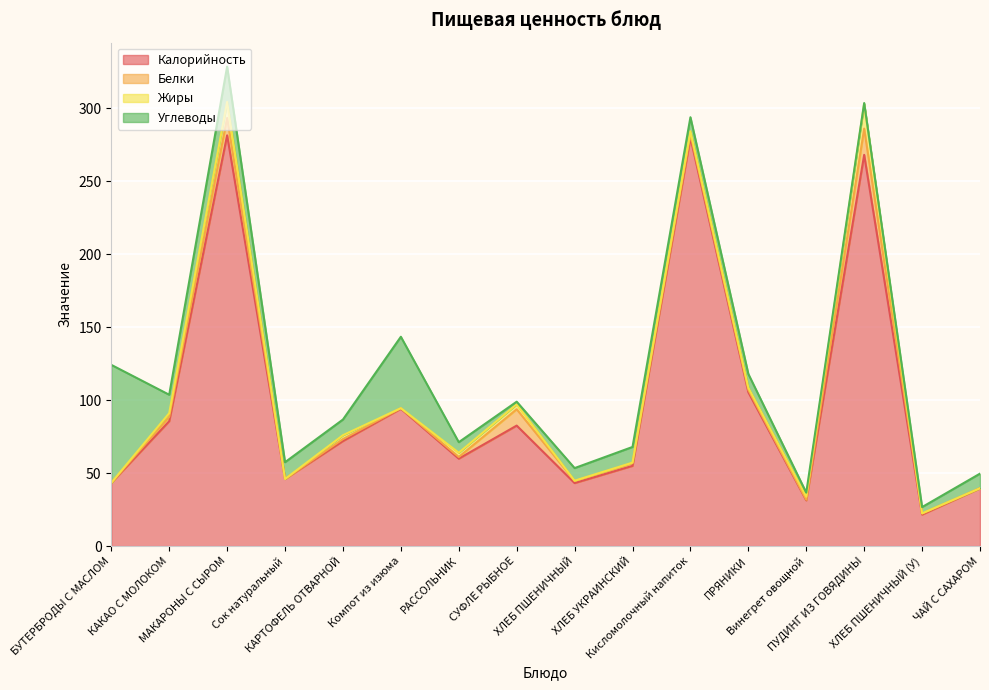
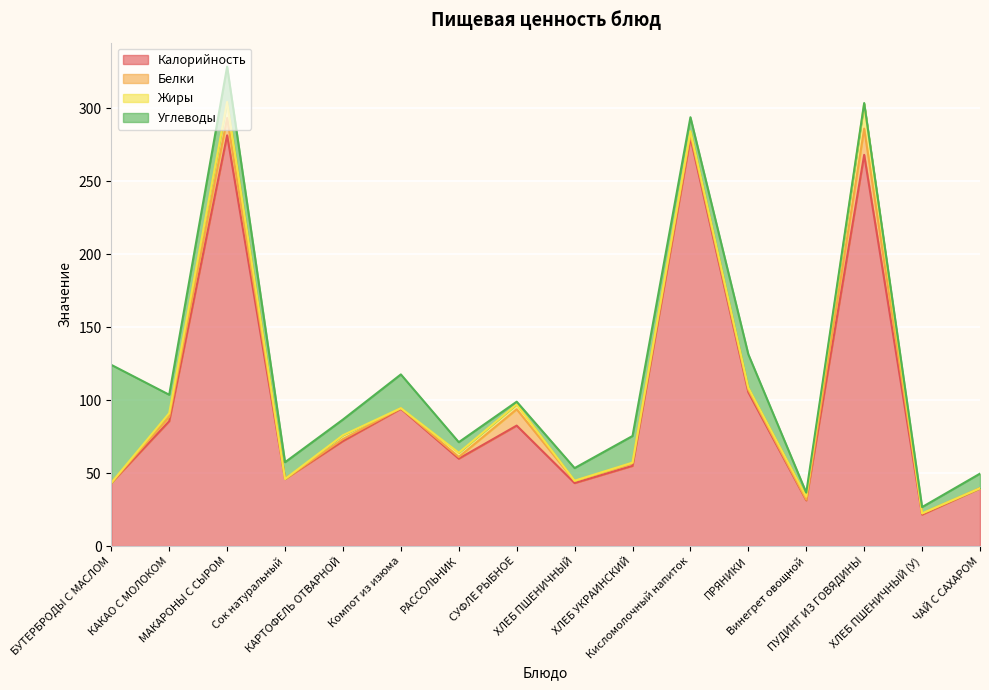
  {
    "Калорийность": {
      "КАКАО С МОЛОКОМ": 86,
      "МАКАРОНЫ С СЫРОМ": 282,
      "СУФЛЕ РЫБНОЕ": 83,
      "ХЛЕБ УКРАИНСКИЙ": 55,
      "Кисломолочный напиток": 280,
      "ПУДИНГ ИЗ ГОВЯДИНЫ": 268
    },
    "Углеводы": {
      "БУТЕРБРОДЫ С МАСЛОМ": 81,
      "КАКАО С МОЛОКОМ": 13,
      "Сок натуральный": 12,
      "КАРТОФЕЛЬ ОТВАРНОЙ": 11,
-     "Компот из изюма": 49,
+     "Компот из изюма": 23,
      "РАССОЛЬНИК": 7,
      "СУФЛЕ РЫБНОЕ": 2,
      "ХЛЕБ ПШЕНИЧНЫЙ": 9,
-     "ХЛЕБ УКРАИНСКИЙ": 11,
+     "ХЛЕБ УКРАИНСКИЙ": 18,
      "Кисломолочный напиток": 10,
-     "ПРЯНИКИ": 9,
+     "ПРЯНИКИ": 23,
      "Винегрет овощной": 3,
      "ХЛЕБ ПШЕНИЧНЫЙ (У)": 4,
      "ЧАЙ С САХАРОМ": 10
    }
  }
